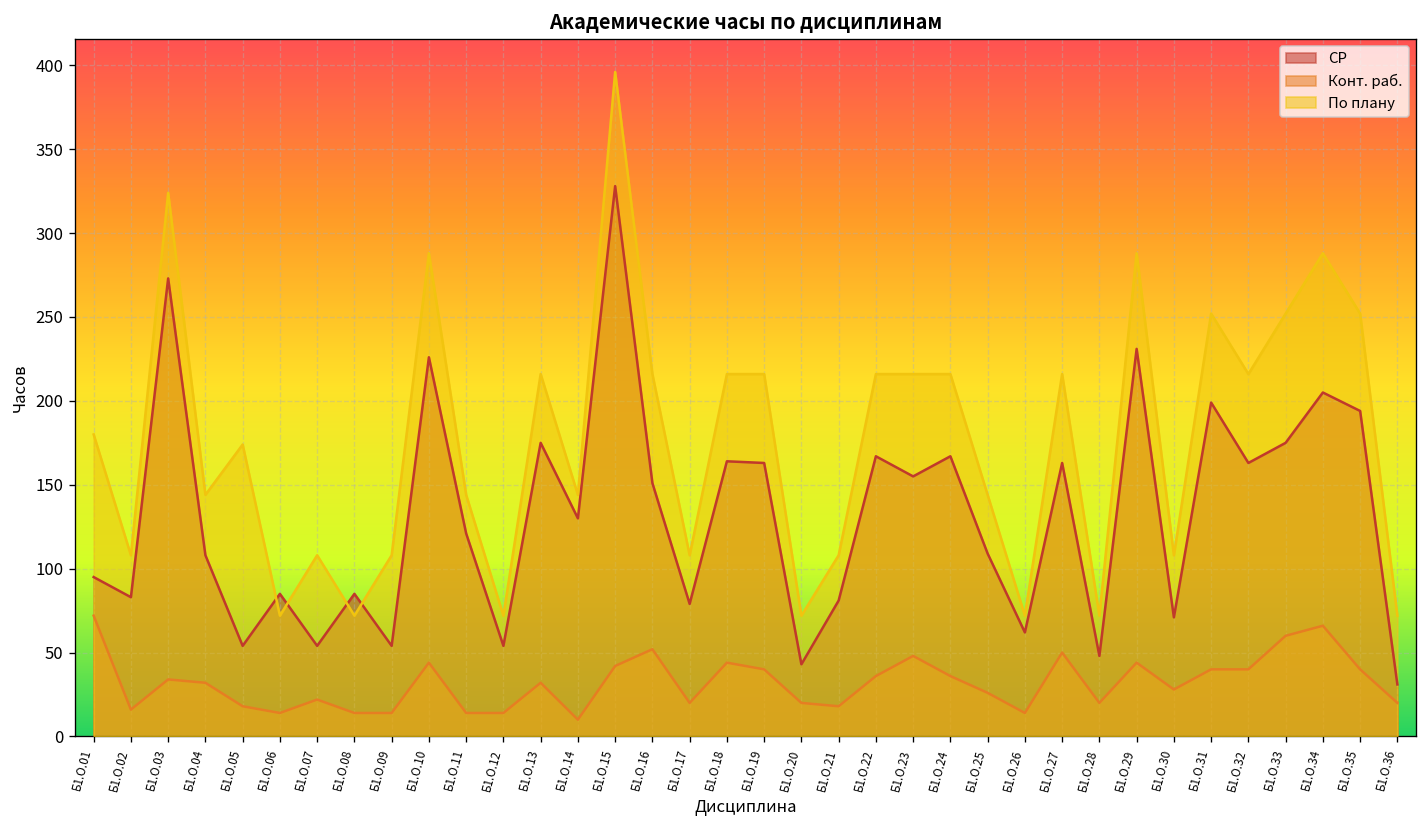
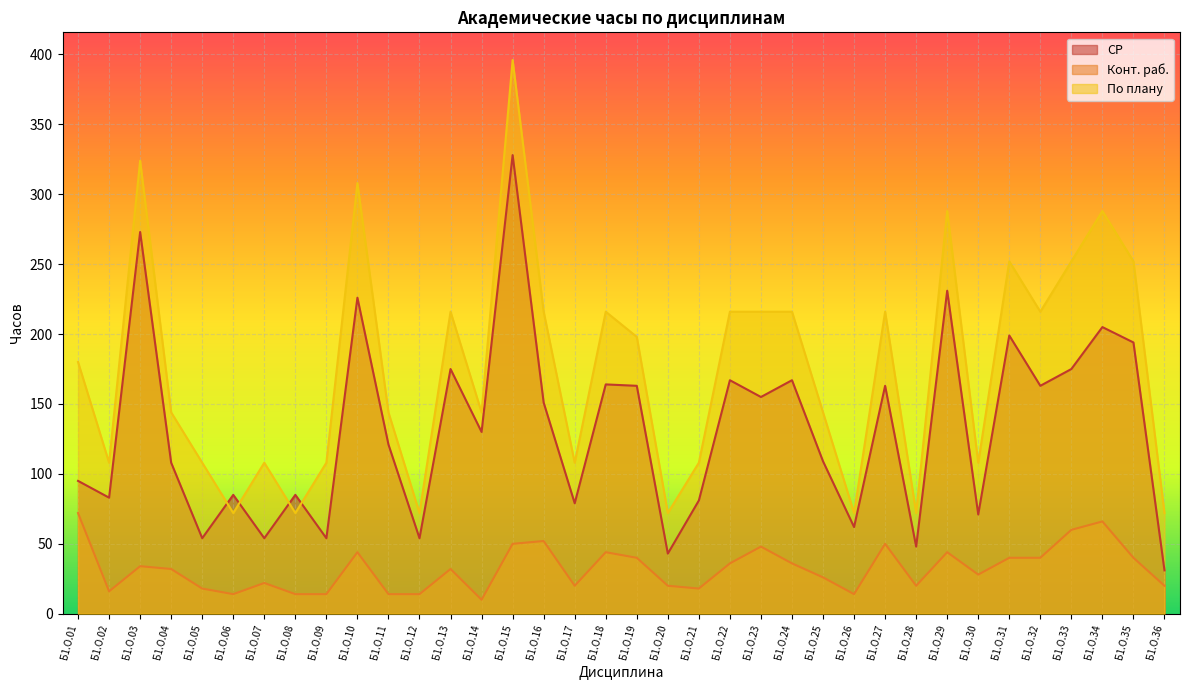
  {
    "СР": {
      "Б1.О.01": 95,
      "Б1.О.02": 83,
      "Б1.О.03": 273,
      "Б1.О.04": 108,
      "Б1.О.05": 54,
      "Б1.О.06": 85,
      "Б1.О.07": 54,
      "Б1.О.08": 85,
      "Б1.О.09": 54,
      "Б1.О.10": 226,
      "Б1.О.11": 121,
      "Б1.О.12": 54,
      "Б1.О.13": 175,
      "Б1.О.14": 130,
      "Б1.О.15": 328,
      "Б1.О.16": 151,
      "Б1.О.17": 79,
      "Б1.О.18": 164,
      "Б1.О.19": 163,
      "Б1.О.20": 43,
      "Б1.О.21": 81,
      "Б1.О.22": 167,
      "Б1.О.23": 155,
      "Б1.О.24": 167,
      "Б1.О.25": 109,
      "Б1.О.26": 62,
      "Б1.О.27": 163,
      "Б1.О.28": 48,
      "Б1.О.29": 231,
      "Б1.О.30": 71,
      "Б1.О.31": 199,
      "Б1.О.32": 163,
      "Б1.О.33": 175,
      "Б1.О.34": 205,
      "Б1.О.35": 194,
      "Б1.О.36": 31
    },
    "Конт. раб.": {
      "Б1.О.01": 72,
      "Б1.О.02": 16,
      "Б1.О.03": 34,
      "Б1.О.04": 32,
      "Б1.О.05": 18,
      "Б1.О.06": 14,
      "Б1.О.07": 22,
      "Б1.О.08": 14,
      "Б1.О.09": 14,
      "Б1.О.10": 44,
      "Б1.О.11": 14,
      "Б1.О.12": 14,
      "Б1.О.13": 32,
      "Б1.О.14": 10,
-     "Б1.О.15": 42,
+     "Б1.О.15": 50,
      "Б1.О.16": 52,
      "Б1.О.17": 20,
      "Б1.О.18": 44,
      "Б1.О.19": 40,
      "Б1.О.20": 20,
      "Б1.О.21": 18,
      "Б1.О.22": 36,
      "Б1.О.23": 48,
      "Б1.О.24": 36,
      "Б1.О.25": 26,
      "Б1.О.26": 14,
      "Б1.О.27": 50,
      "Б1.О.28": 20,
      "Б1.О.29": 44,
      "Б1.О.30": 28,
      "Б1.О.31": 40,
      "Б1.О.32": 40,
      "Б1.О.33": 60,
      "Б1.О.34": 66,
      "Б1.О.35": 40,
      "Б1.О.36": 20
    },
    "По плану": {
      "Б1.О.01": 180,
      "Б1.О.02": 108,
      "Б1.О.03": 324,
      "Б1.О.04": 144,
-     "Б1.О.05": 174,
+     "Б1.О.05": 108,
      "Б1.О.06": 72,
      "Б1.О.07": 108,
      "Б1.О.08": 72,
      "Б1.О.09": 108,
-     "Б1.О.10": 288,
+     "Б1.О.10": 308,
      "Б1.О.11": 144,
      "Б1.О.12": 72,
      "Б1.О.13": 216,
      "Б1.О.14": 144,
      "Б1.О.15": 396,
      "Б1.О.16": 216,
      "Б1.О.17": 108,
      "Б1.О.18": 216,
-     "Б1.О.19": 216,
+     "Б1.О.19": 198,
      "Б1.О.20": 72,
      "Б1.О.21": 108,
      "Б1.О.22": 216,
      "Б1.О.23": 216,
      "Б1.О.24": 216,
      "Б1.О.25": 144,
      "Б1.О.26": 72,
      "Б1.О.27": 216,
      "Б1.О.28": 72,
      "Б1.О.29": 288,
      "Б1.О.30": 108,
      "Б1.О.31": 252,
      "Б1.О.32": 216,
      "Б1.О.33": 252,
      "Б1.О.34": 288,
      "Б1.О.35": 252,
      "Б1.О.36": 72
    }
  }
